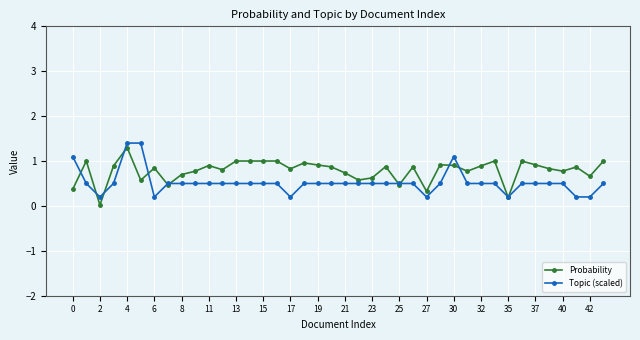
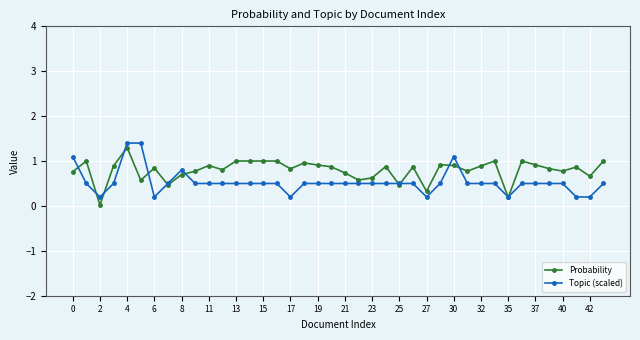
  {
    "Probability": {
-     "0": 0.4,
+     "0": 0.8,
      "2": 0.0,
      "4": 1.3,
      "6": 0.8,
      "8": 0.7,
      "30": 0.9,
      "32": 0.9,
      "40": 0.8,
      "42": 0.7
    },
    "Topic (scaled)": {
      "0": 1.1,
      "2": 0.2,
      "4": 1.4,
      "6": 0.2,
-     "8": 0.5,
+     "8": 0.8,
      "30": 1.1,
      "32": 0.5,
      "40": 0.5,
      "42": 0.2
    }
  }
